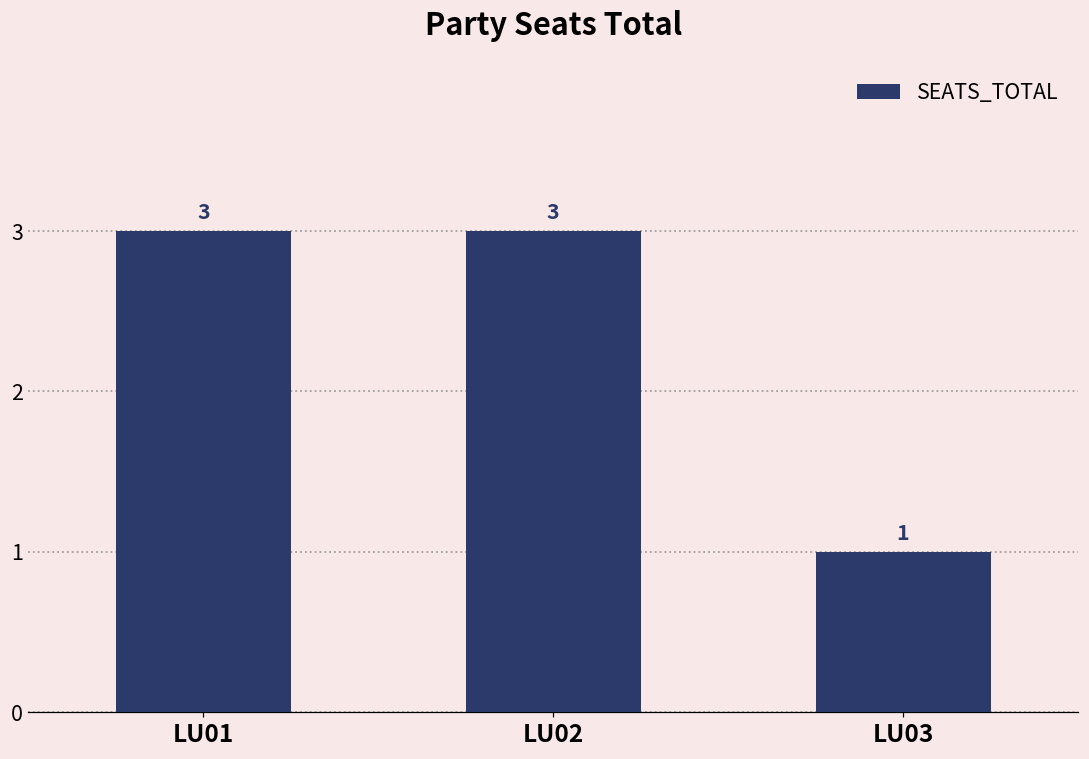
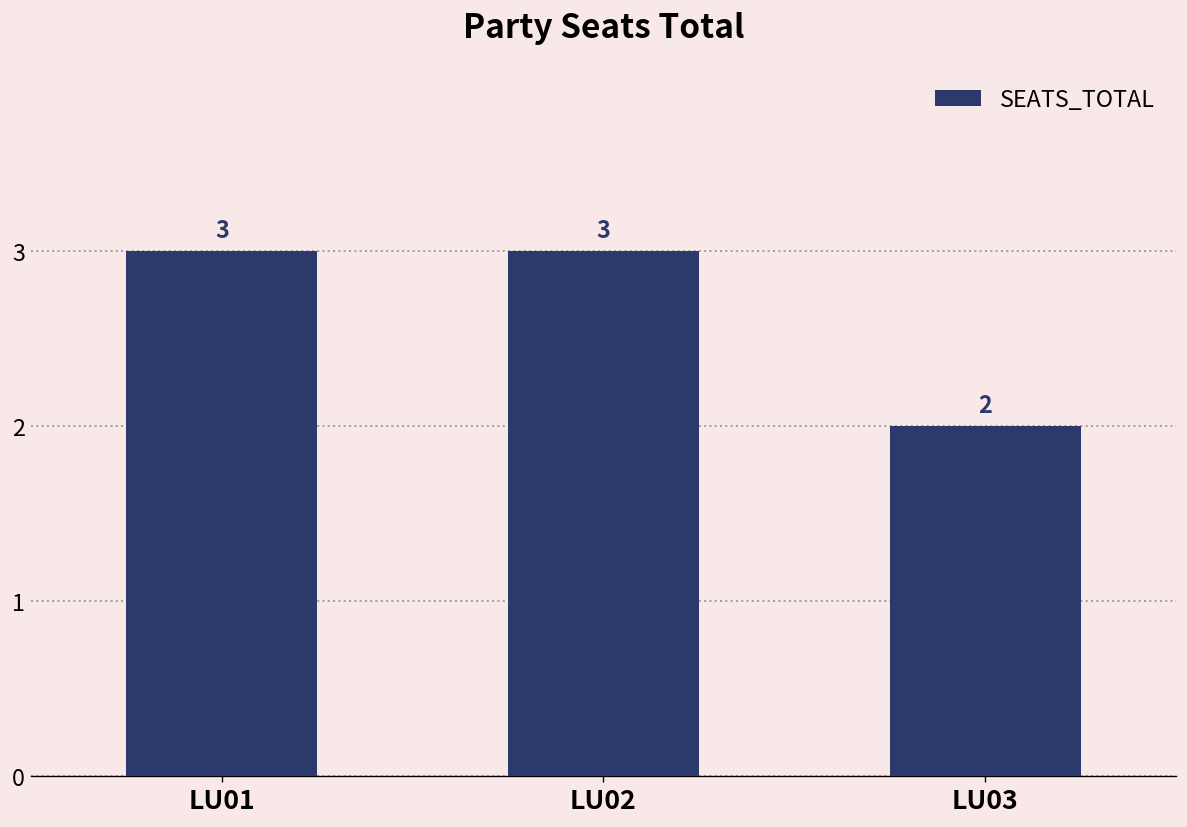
  {
    "LU01": 3,
    "LU02": 3,
-   "LU03": 1
+   "LU03": 2
  }
